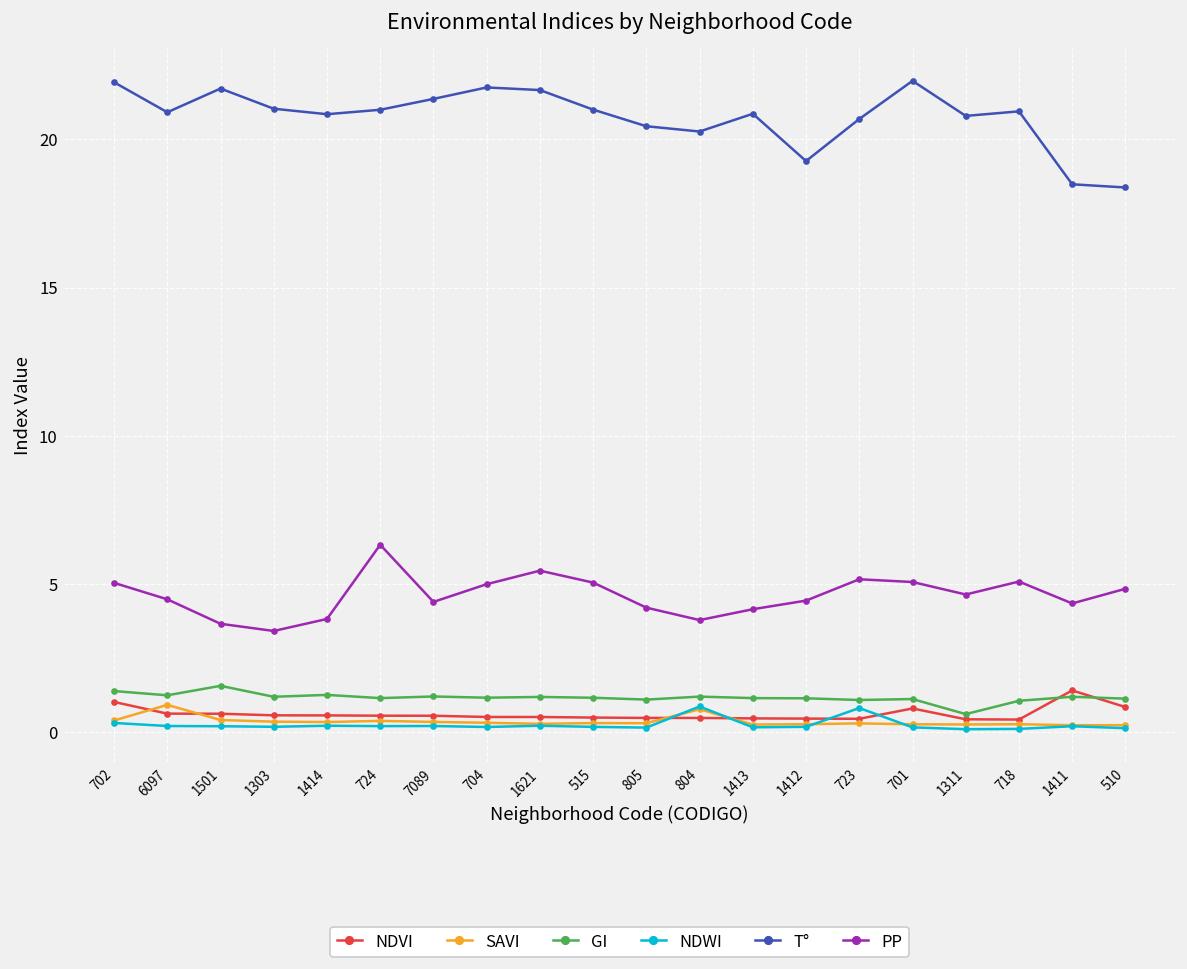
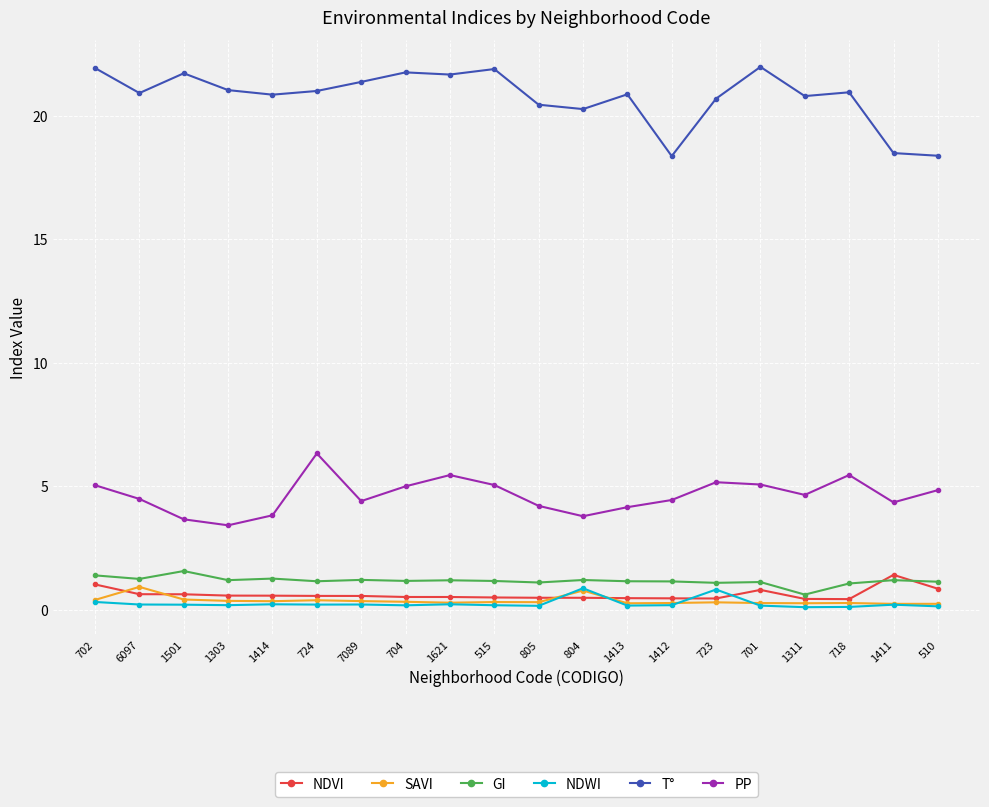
  {
    "NDVI": {
      "702": 1.0,
      "6097": 0.6,
      "1501": 0.6,
      "1303": 0.6,
      "1414": 0.6,
      "724": 0.6,
      "7089": 0.6,
      "704": 0.5,
      "1621": 0.5,
      "515": 0.5,
      "805": 0.5,
      "804": 0.5,
      "1413": 0.5,
      "1412": 0.5,
      "723": 0.5,
      "701": 0.8,
      "1311": 0.4,
      "718": 0.4,
      "1411": 1.4,
      "510": 0.8
    },
    "SAVI": {
      "6097": 0.9,
      "1501": 0.4,
      "1303": 0.4,
      "1414": 0.3,
      "724": 0.4,
      "7089": 0.3,
      "704": 0.3,
      "515": 0.3,
      "805": 0.3,
      "723": 0.3,
      "1311": 0.3,
      "718": 0.3
    },
    "GI": {
      "702": 1.4,
      "6097": 1.2,
      "1501": 1.6,
      "1303": 1.2,
      "1414": 1.3,
      "724": 1.2,
      "7089": 1.2,
      "704": 1.2,
      "1621": 1.2,
      "515": 1.2,
      "805": 1.1,
      "804": 1.2,
      "1413": 1.2,
      "1412": 1.1,
      "723": 1.1,
      "701": 1.1,
      "1311": 0.6,
      "718": 1.1,
      "1411": 1.2,
      "510": 1.1
    },
    "NDWI": {
      "6097": 0.2,
      "1501": 0.2,
      "1303": 0.2,
      "1414": 0.2,
      "724": 0.2,
      "7089": 0.2,
      "704": 0.2,
      "515": 0.2,
      "805": 0.2,
      "723": 0.8,
      "1311": 0.1,
      "718": 0.1
    },
    "T°": {
      "702": 21.9,
      "6097": 20.9,
      "1501": 21.7,
      "1303": 21.0,
      "1414": 20.8,
      "724": 21.0,
      "7089": 21.4,
      "704": 21.7,
      "1621": 21.7,
-     "515": 21.0,
+     "515": 21.9,
      "805": 20.4,
      "804": 20.3,
      "1413": 20.9,
-     "1412": 19.3,
+     "1412": 18.4,
      "723": 20.7,
      "701": 22.0,
      "1311": 20.8,
      "718": 20.9,
      "1411": 18.5,
      "510": 18.4
    },
    "PP": {
      "702": 5.0,
      "6097": 4.5,
      "1501": 3.7,
      "1303": 3.4,
      "1414": 3.8,
      "724": 6.3,
      "7089": 4.4,
      "704": 5.0,
      "1621": 5.4,
      "515": 5.0,
      "805": 4.2,
      "804": 3.8,
      "1413": 4.1,
      "1412": 4.4,
      "723": 5.2,
      "701": 5.1,
      "1311": 4.6,
-     "718": 5.1,
+     "718": 5.5,
      "1411": 4.3,
      "510": 4.8
    }
  }
